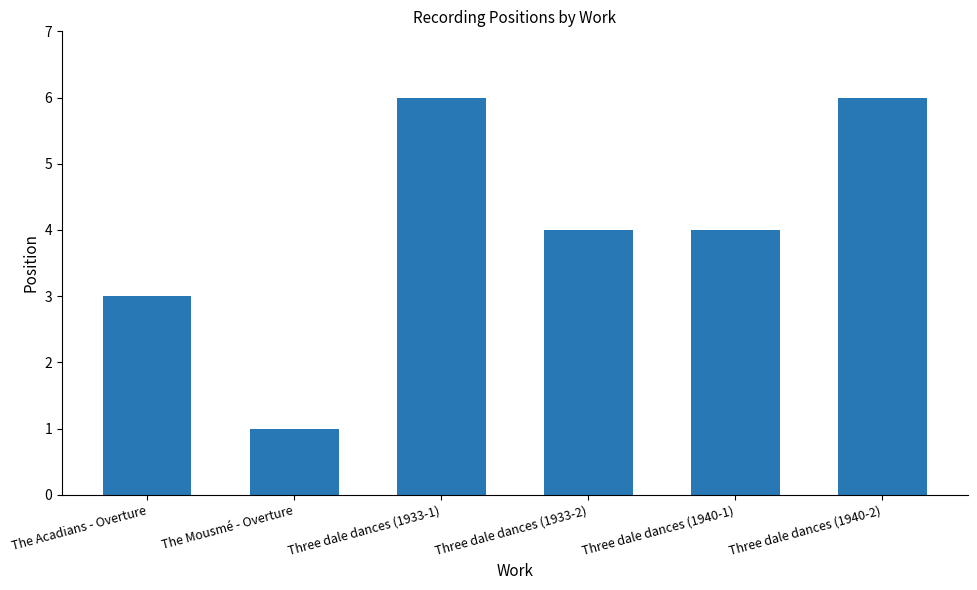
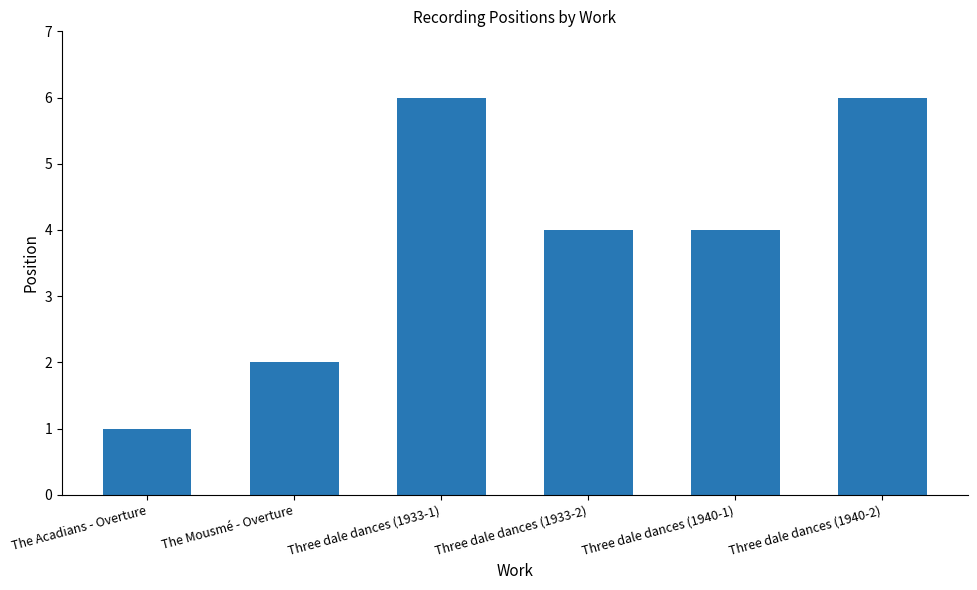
  {
-   "The Acadians - Overture": 3,
-   "The Mousmé - Overture": 1,
+   "The Acadians - Overture": 1,
+   "The Mousmé - Overture": 2,
    "Three dale dances (1933-1)": 6,
    "Three dale dances (1933-2)": 4,
    "Three dale dances (1940-1)": 4,
    "Three dale dances (1940-2)": 6
  }
